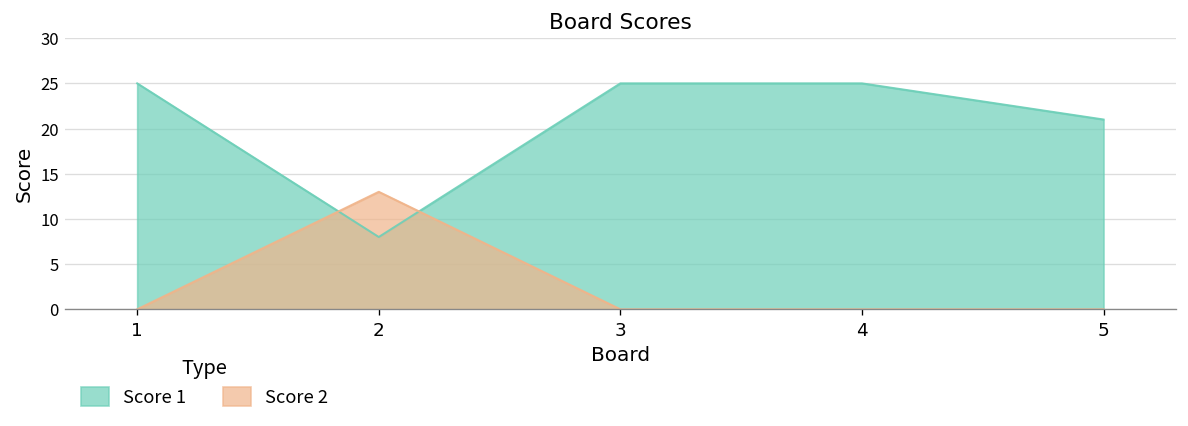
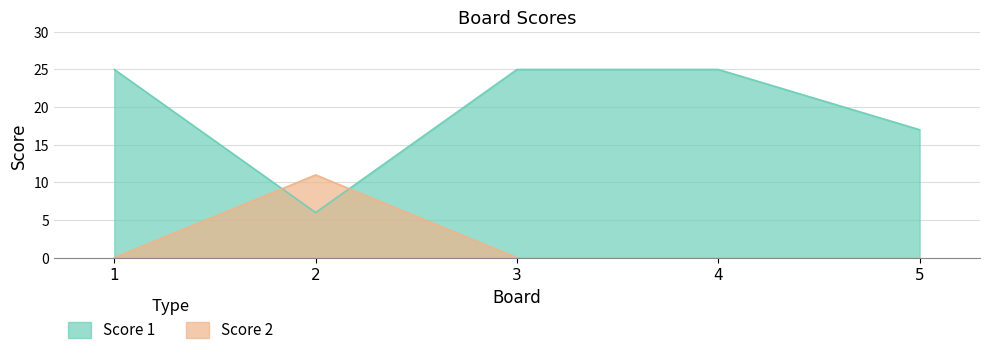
  {
    "Score 1": {
      "1": 25,
-     "2": 8,
+     "2": 6,
      "3": 25,
      "4": 25,
-     "5": 21
+     "5": 17
    },
    "Score 2": {
      "1": 0,
-     "2": 13,
+     "2": 11,
      "3": 0,
      "4": 0,
      "5": 0
    }
  }
